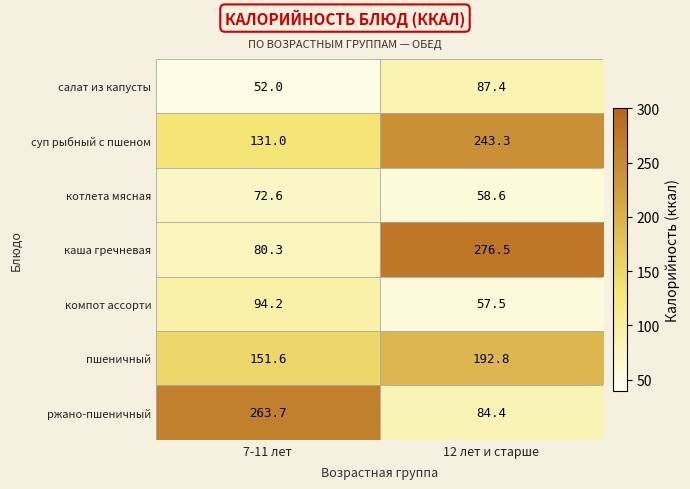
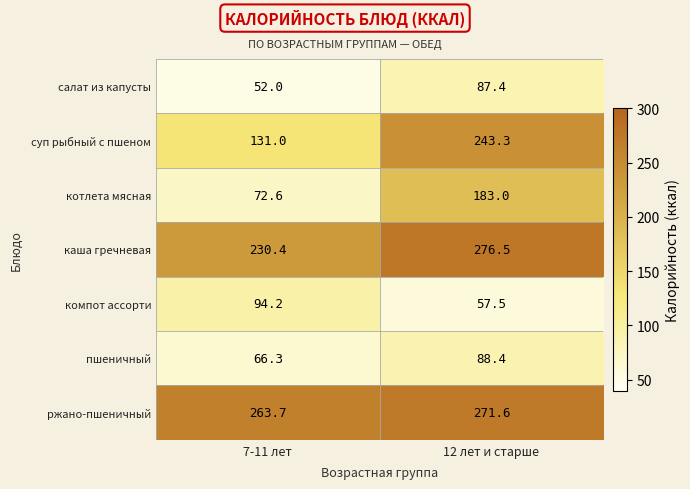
  {
    "салат из капусты": {
      "7-11 лет": 52.0,
      "12 лет и старше": 87.4
    },
    "суп рыбный с пшеном": {
      "7-11 лет": 131.0,
      "12 лет и старше": 243.3
    },
    "котлета мясная": {
      "7-11 лет": 72.6,
-     "12 лет и старше": 58.6
+     "12 лет и старше": 183.0
    },
    "каша гречневая": {
-     "7-11 лет": 80.3,
+     "7-11 лет": 230.4,
      "12 лет и старше": 276.5
    },
    "компот ассорти": {
      "7-11 лет": 94.2,
      "12 лет и старше": 57.5
    },
    "пшеничный": {
-     "7-11 лет": 151.6,
-     "12 лет и старше": 192.8
+     "7-11 лет": 66.3,
+     "12 лет и старше": 88.4
    },
    "ржано-пшеничный": {
      "7-11 лет": 263.7,
-     "12 лет и старше": 84.4
+     "12 лет и старше": 271.6
    }
  }
